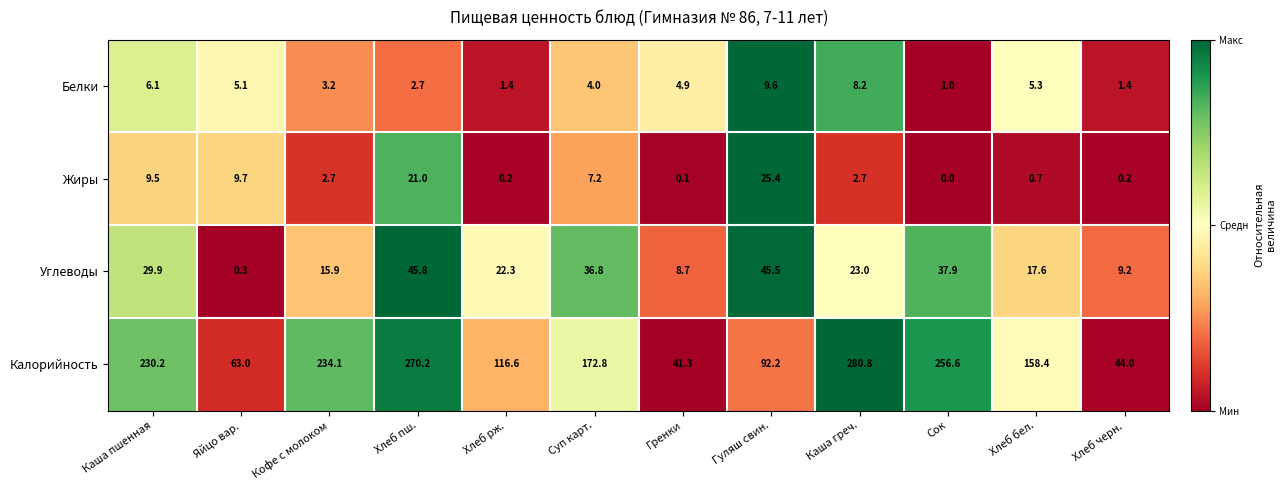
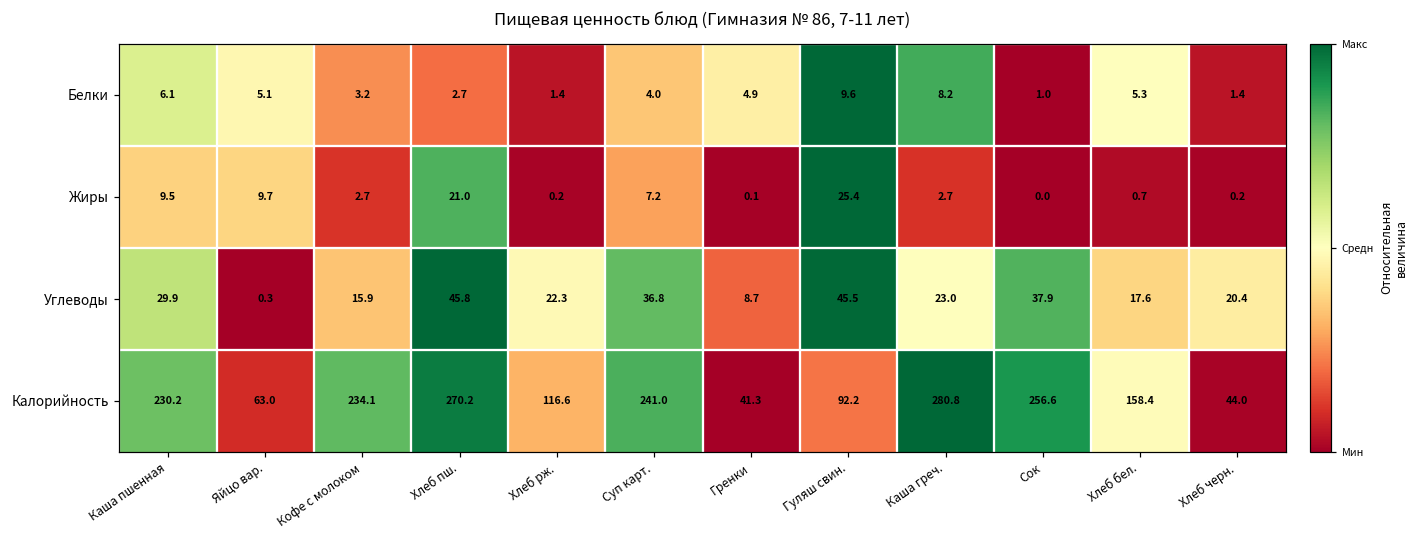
  {
    "Белки": {
      "Каша пшенная": 6.1,
      "Яйцо вар.": 5.1,
      "Кофе с молоком": 3.2,
      "Хлеб пш.": 2.7,
      "Хлеб рж.": 1.4,
      "Суп карт.": 4.0,
      "Гренки": 4.9,
      "Гуляш свин.": 9.6,
      "Каша греч.": 8.2,
      "Сок": 1.0,
      "Хлеб бел.": 5.3,
      "Хлеб черн.": 1.4
    },
    "Жиры": {
      "Каша пшенная": 9.5,
      "Яйцо вар.": 9.7,
      "Кофе с молоком": 2.7,
      "Хлеб пш.": 21.0,
      "Хлеб рж.": 0.2,
      "Суп карт.": 7.2,
      "Гренки": 0.1,
      "Гуляш свин.": 25.4,
      "Каша греч.": 2.7,
      "Сок": 0.0,
      "Хлеб бел.": 0.7,
      "Хлеб черн.": 0.2
    },
    "Углеводы": {
      "Каша пшенная": 29.9,
      "Яйцо вар.": 0.3,
      "Кофе с молоком": 15.9,
      "Хлеб пш.": 45.8,
      "Хлеб рж.": 22.3,
      "Суп карт.": 36.8,
      "Гренки": 8.7,
      "Гуляш свин.": 45.5,
      "Каша греч.": 23.0,
      "Сок": 37.9,
      "Хлеб бел.": 17.6,
-     "Хлеб черн.": 9.2
+     "Хлеб черн.": 20.4
    },
    "Калорийность": {
      "Каша пшенная": 230.2,
      "Яйцо вар.": 63.0,
      "Кофе с молоком": 234.1,
      "Хлеб пш.": 270.2,
      "Хлеб рж.": 116.6,
-     "Суп карт.": 172.8,
+     "Суп карт.": 241.0,
      "Гренки": 41.3,
      "Гуляш свин.": 92.2,
      "Каша греч.": 280.8,
      "Сок": 256.6,
      "Хлеб бел.": 158.4,
      "Хлеб черн.": 44.0
    }
  }
